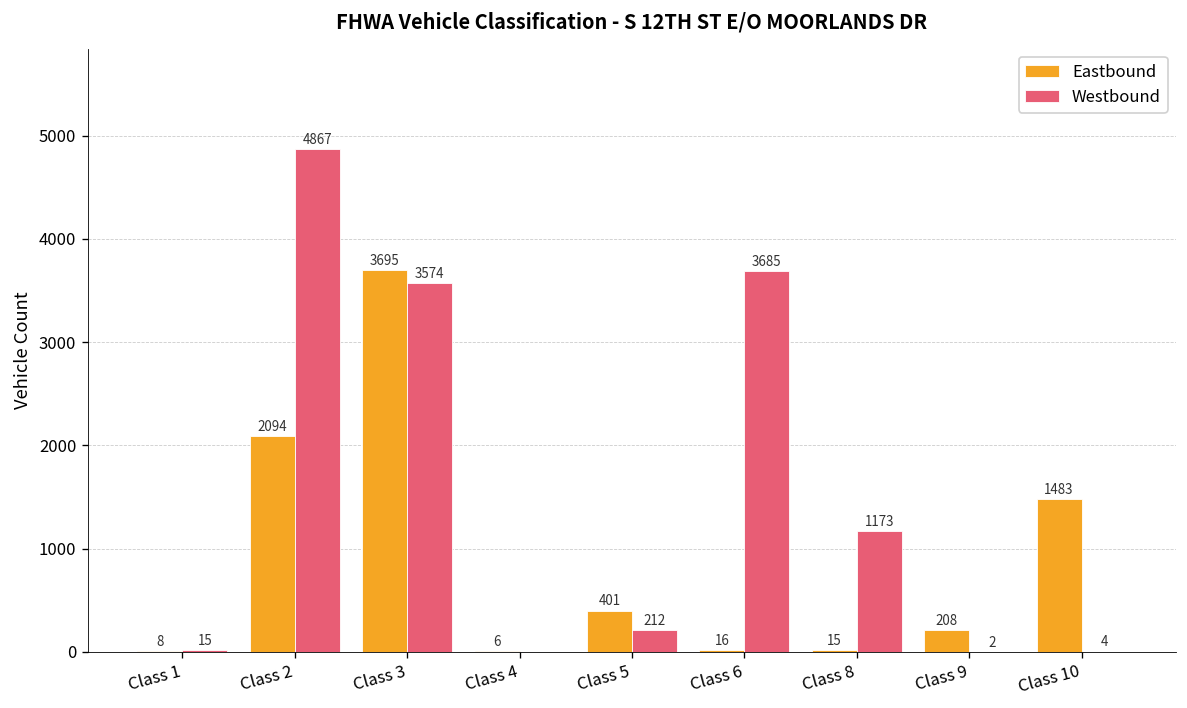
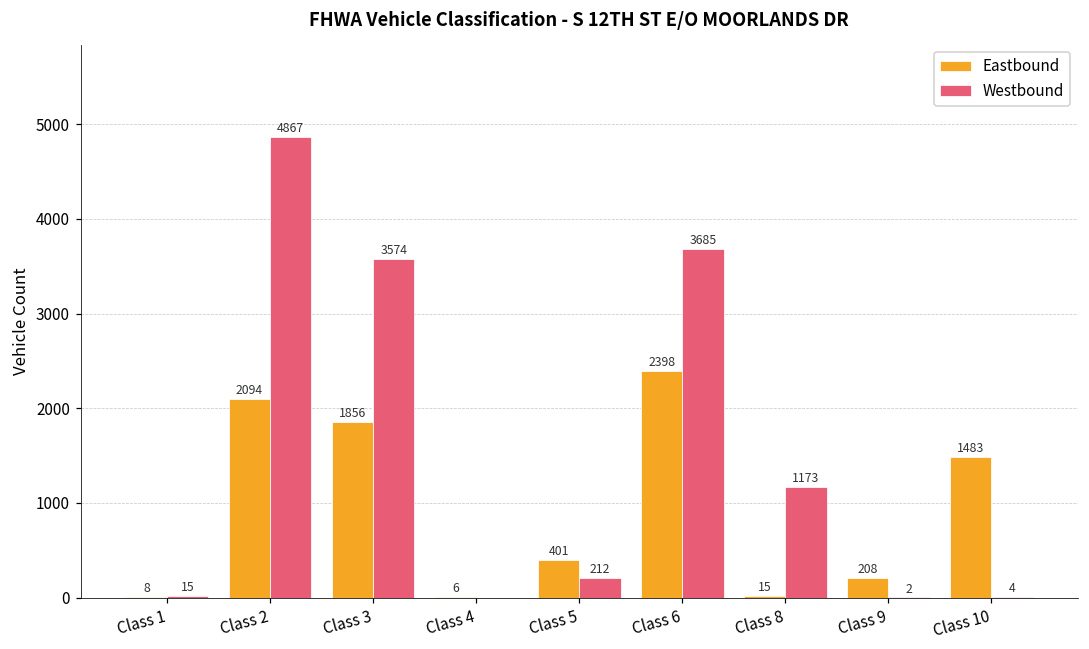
  {
    "Eastbound": {
      "Class 1": 8,
      "Class 2": 2094,
-     "Class 3": 3695,
+     "Class 3": 1856,
      "Class 4": 6,
      "Class 5": 401,
-     "Class 6": 16,
+     "Class 6": 2398,
      "Class 8": 15,
      "Class 9": 208,
      "Class 10": 1483
    },
    "Westbound": {
      "Class 1": 15,
      "Class 2": 4867,
      "Class 3": 3574,
      "Class 5": 212,
      "Class 6": 3685,
      "Class 8": 1173,
      "Class 9": 2,
      "Class 10": 4
    }
  }
